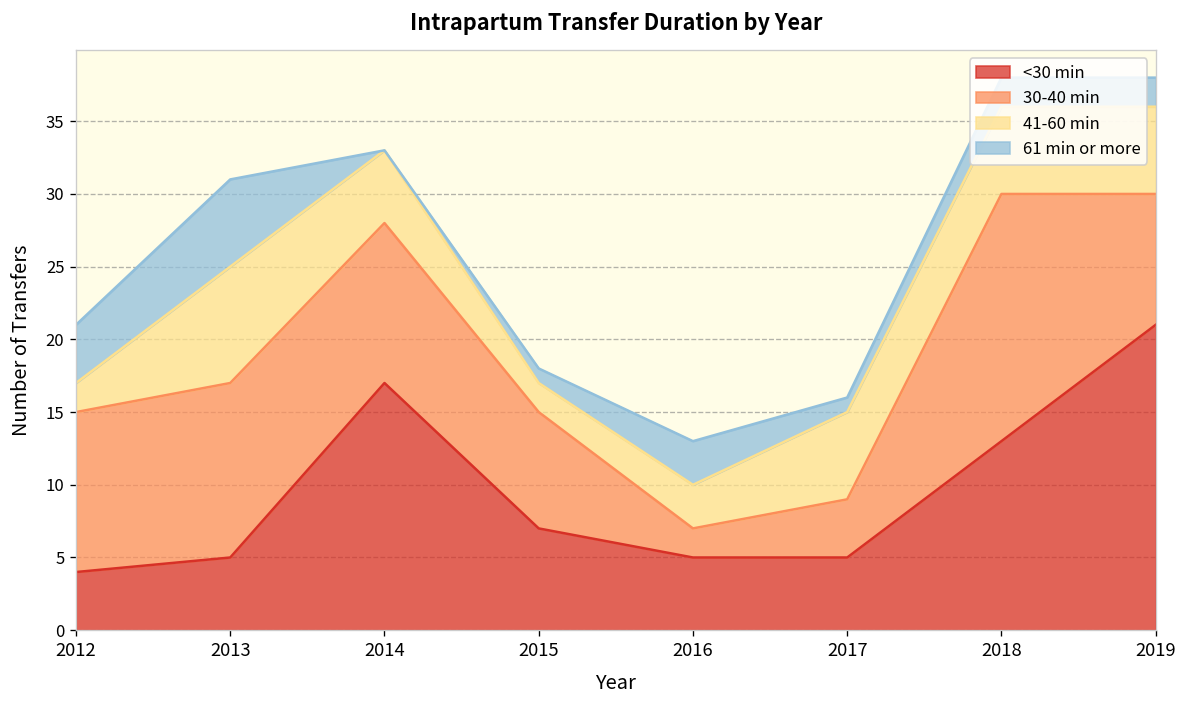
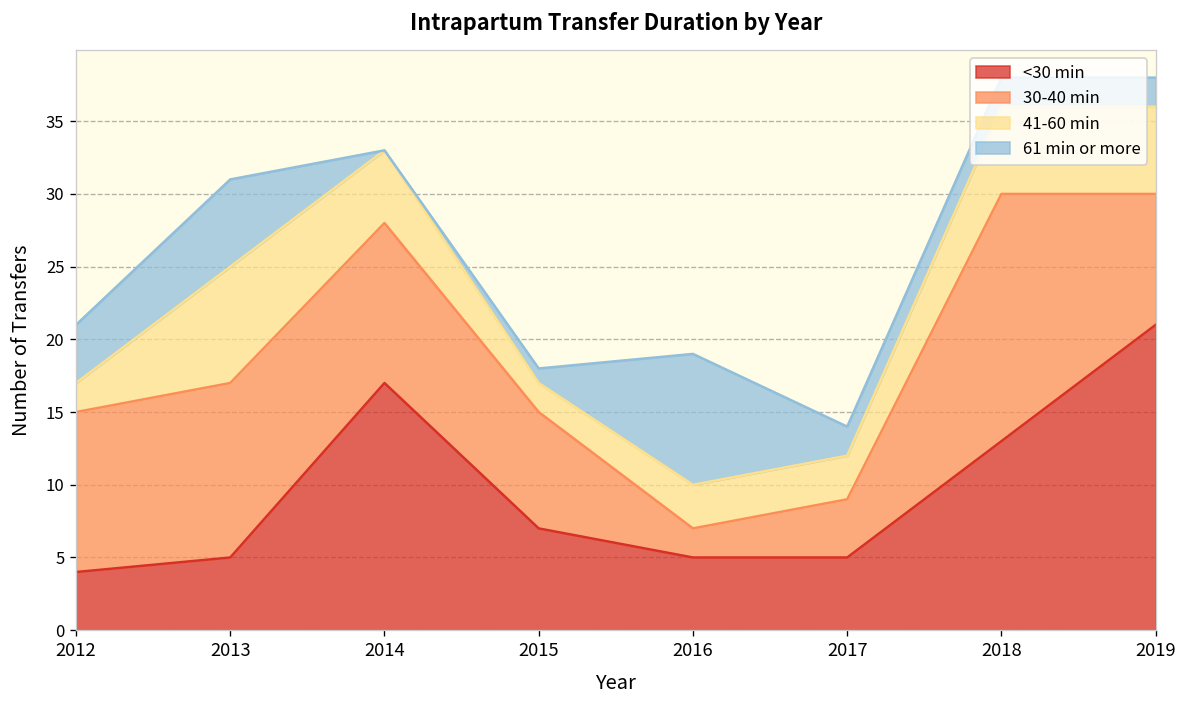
  {
    "<30 min": {
      "2012": 4,
      "2013": 5,
      "2014": 17,
      "2015": 7,
      "2016": 5,
      "2017": 5,
      "2018": 13,
      "2019": 21
    },
    "30-40 min": {
      "2012": 11,
      "2013": 12,
      "2014": 11,
      "2015": 8,
      "2016": 2,
      "2017": 4,
      "2018": 17,
      "2019": 9
    },
    "41-60 min": {
      "2012": 2,
      "2013": 8,
      "2015": 2,
      "2016": 3,
-     "2017": 6,
+     "2017": 3,
      "2019": 6
    },
    "61 min or more": {
      "2012": 4,
      "2013": 6,
      "2015": 1,
-     "2016": 3,
-     "2017": 1,
+     "2016": 9,
+     "2017": 2,
      "2019": 2
    }
  }
